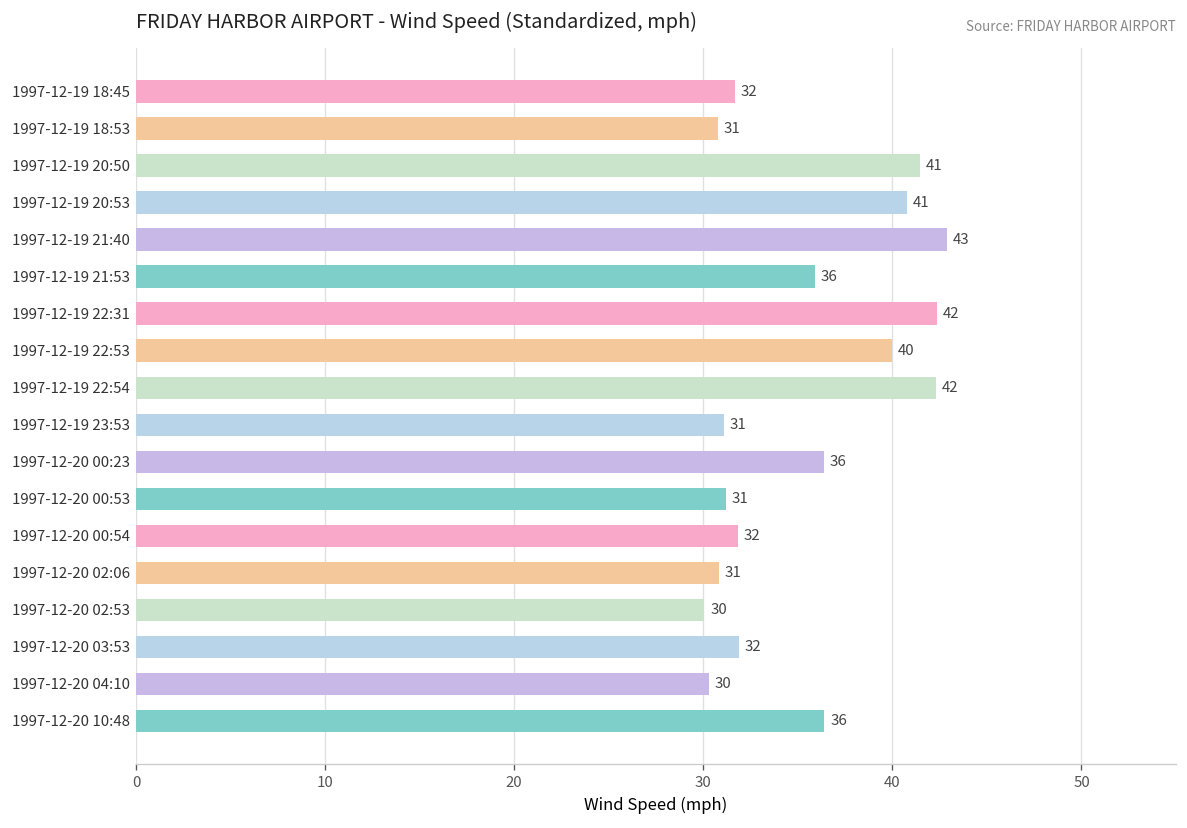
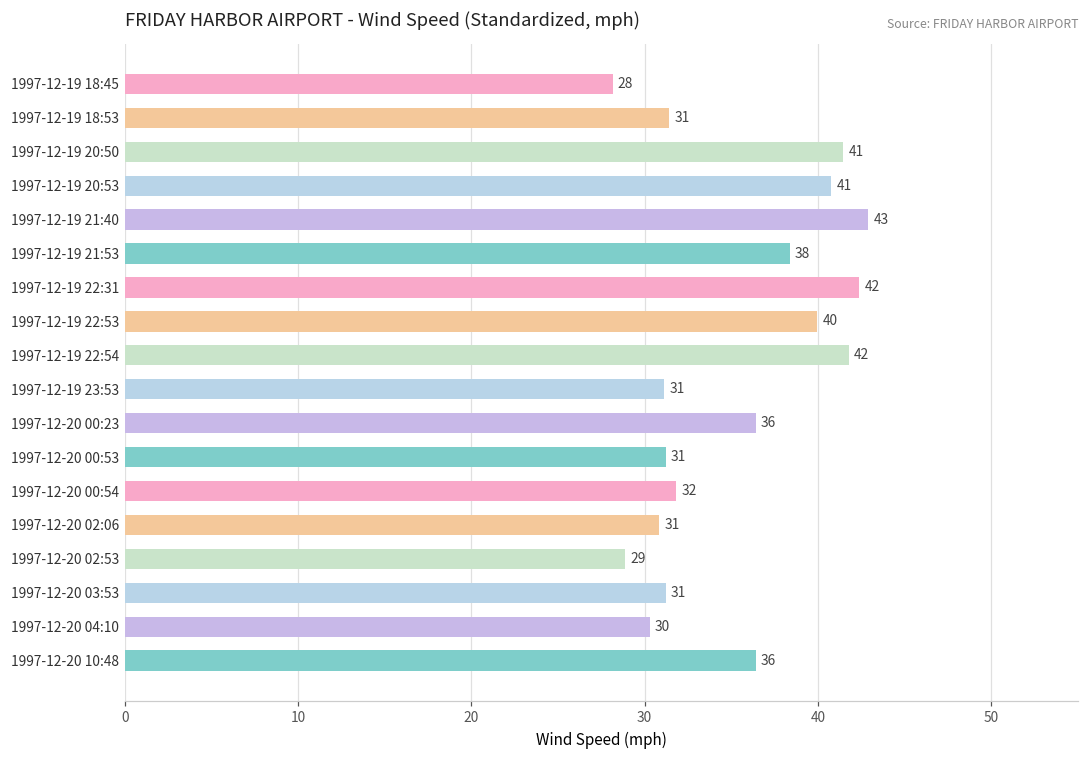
  {
-   "1997-12-19 18:45": 32,
-   "1997-12-19 18:53": 30.8,
+   "1997-12-19 18:45": 28,
+   "1997-12-19 18:53": 31.4,
    "1997-12-19 20:50": 41,
    "1997-12-19 20:53": 41,
    "1997-12-19 21:40": 43,
-   "1997-12-19 21:53": 36,
+   "1997-12-19 21:53": 38,
    "1997-12-19 22:31": 42,
    "1997-12-19 22:53": 40,
-   "1997-12-19 22:54": 42.3,
+   "1997-12-19 22:54": 41.8,
    "1997-12-19 23:53": 31,
    "1997-12-20 00:23": 36,
    "1997-12-20 00:53": 31,
    "1997-12-20 00:54": 32,
    "1997-12-20 02:06": 31,
-   "1997-12-20 02:53": 30,
-   "1997-12-20 03:53": 32,
+   "1997-12-20 02:53": 29,
+   "1997-12-20 03:53": 31,
    "1997-12-20 04:10": 30,
    "1997-12-20 10:48": 36
  }
